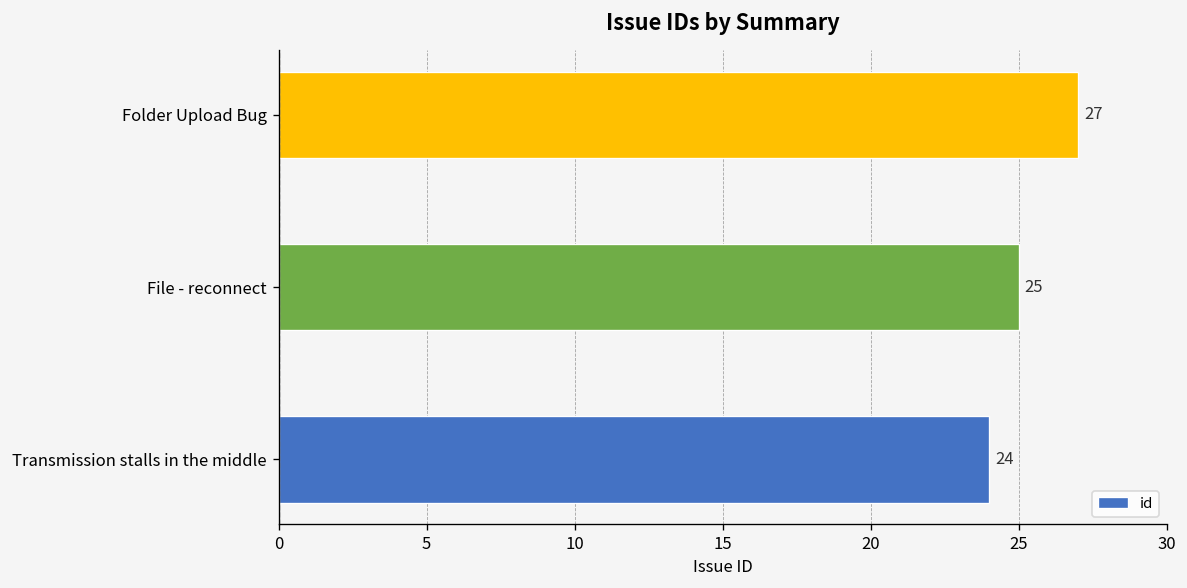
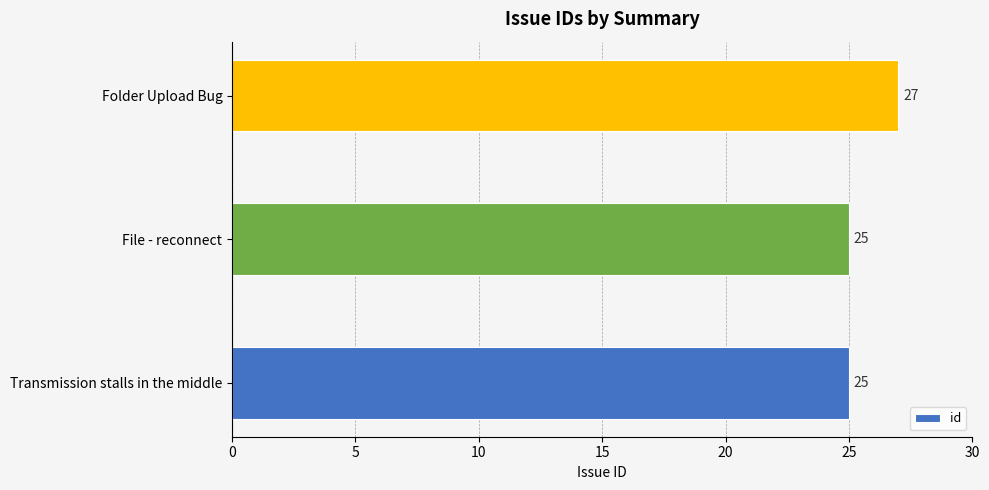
  {
    "Folder Upload Bug": 27,
    "File - reconnect": 25,
-   "Transmission stalls in the middle": 24
+   "Transmission stalls in the middle": 25
  }
